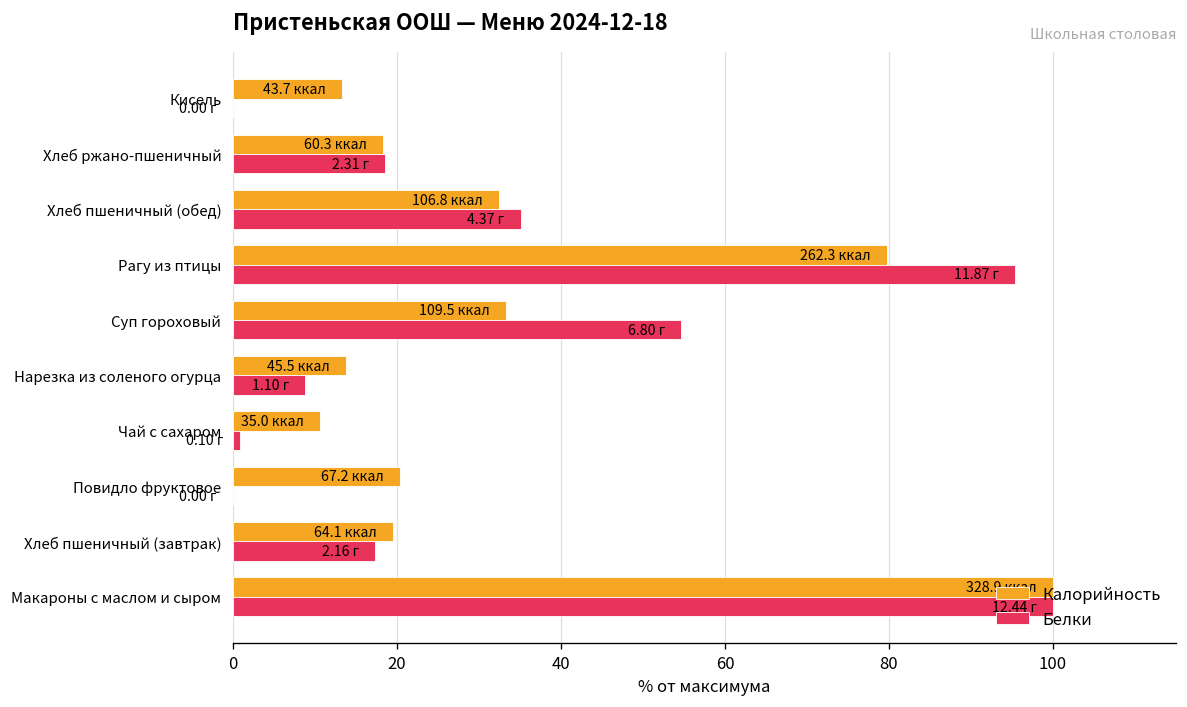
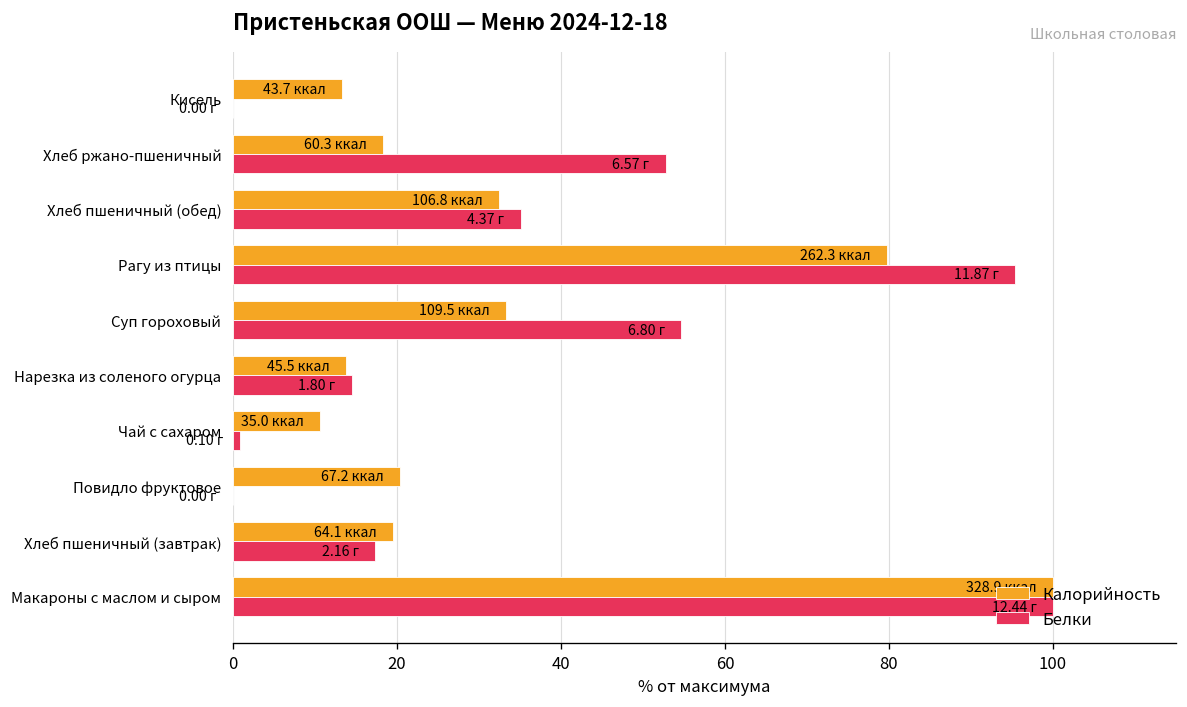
  {
    "Белки": {
      "Кисель": 0.00,
-     "Хлеб ржано-пшеничный": 2.31,
-     "Нарезка из соленого огурца": 1.10,
+     "Хлеб ржано-пшеничный": 6.57,
+     "Нарезка из соленого огурца": 1.80,
      "Повидло фруктовое": 0.00
    }
  }
